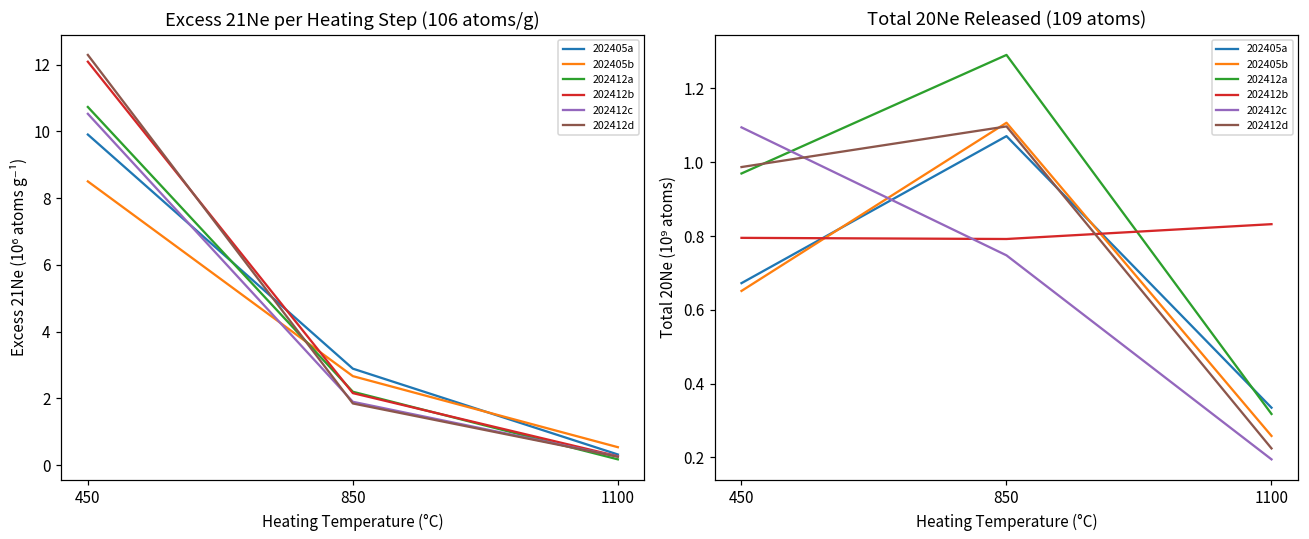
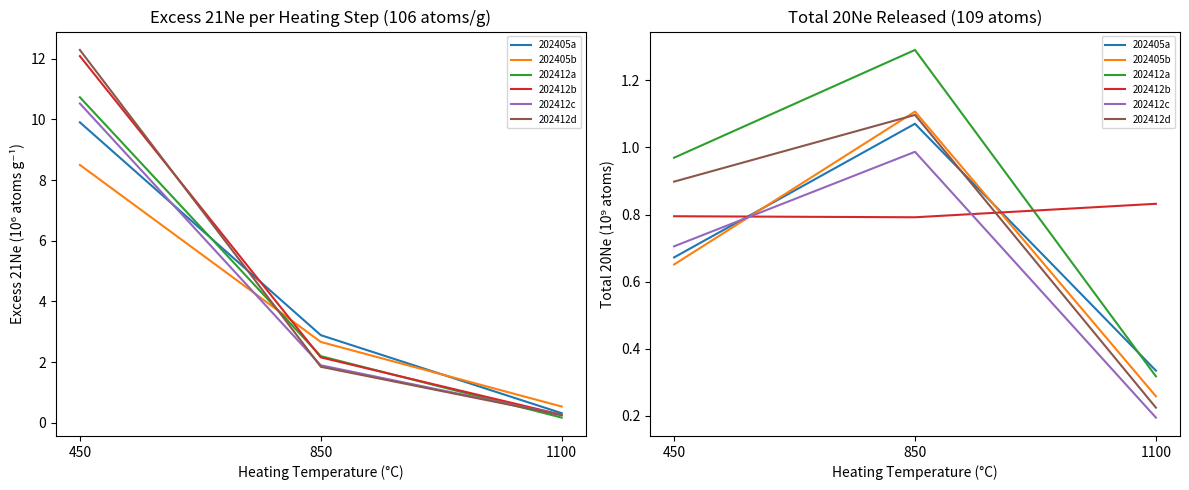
  {
    "Excess 21Ne per Heating Step (106 atoms/g)": {
      "202405a": {
        "450": 9.9,
        "850": 2.9
      },
      "202405b": {
        "450": 8.5,
        "850": 2.7,
        "1100": 0.5
      },
      "202412a": {
        "450": 10.7
      },
      "202412b": {
        "450": 12.1
      },
      "202412c": {
        "450": 10.5
      },
      "202412d": {
        "450": 12.3
      }
    },
    "Total 20Ne Released (109 atoms)": {
      "202405a": {
        "450": 0.67,
        "850": 1.07,
        "1100": 0.33
      },
      "202405b": {
        "450": 0.65,
        "850": 1.11,
        "1100": 0.26
      },
      "202412a": {
        "450": 0.97,
        "850": 1.29,
        "1100": 0.32
      },
      "202412b": {
        "450": 0.80,
        "850": 0.79,
        "1100": 0.83
      },
      "202412c": {
-       "450": 1.09,
-       "850": 0.75,
+       "450": 0.71,
+       "850": 0.99,
        "1100": 0.19
      },
      "202412d": {
-       "450": 0.99,
+       "450": 0.90,
        "850": 1.10,
        "1100": 0.22
      }
    }
  }
